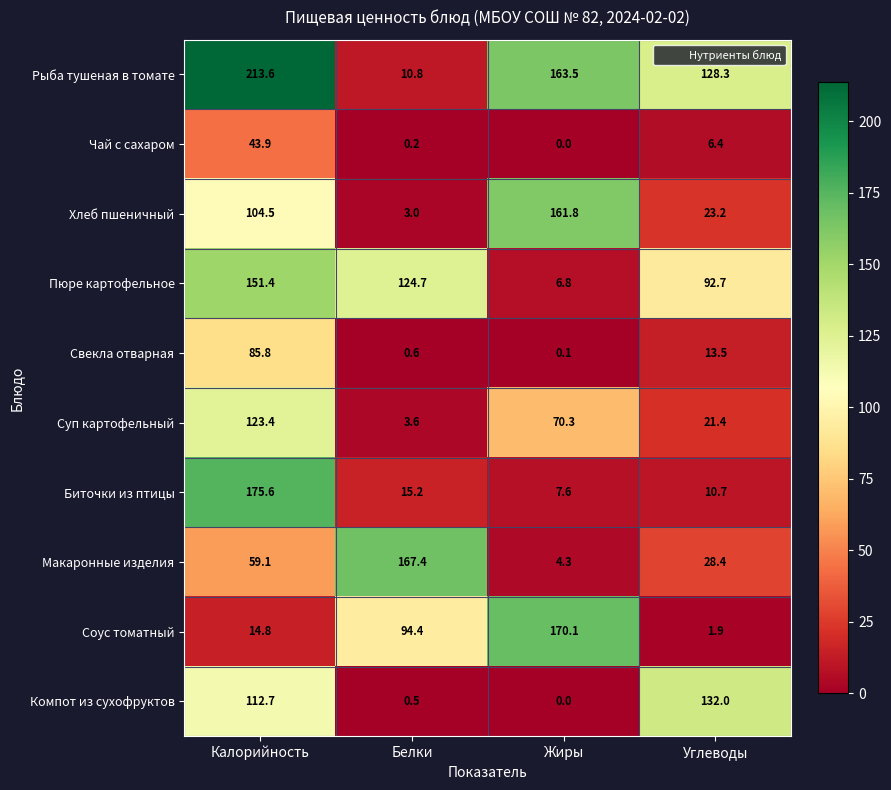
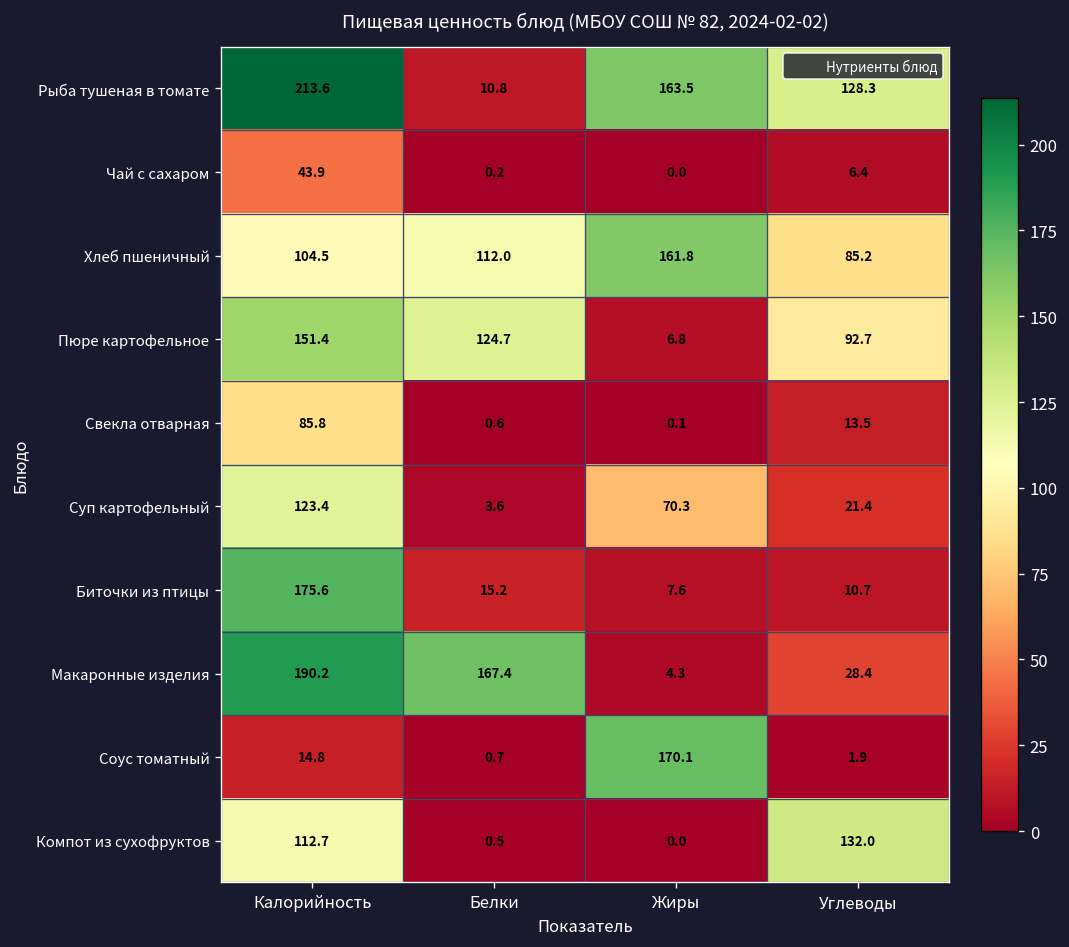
  {
    "Рыба тушеная в томате": {
      "Калорийность": 213.6,
      "Белки": 10.8,
      "Жиры": 163.5,
      "Углеводы": 128.3
    },
    "Чай с сахаром": {
      "Калорийность": 43.9,
      "Белки": 0.2,
      "Жиры": 0.0,
      "Углеводы": 6.4
    },
    "Хлеб пшеничный": {
      "Калорийность": 104.5,
-     "Белки": 3.0,
+     "Белки": 112.0,
      "Жиры": 161.8,
-     "Углеводы": 23.2
+     "Углеводы": 85.2
    },
    "Пюре картофельное": {
      "Калорийность": 151.4,
      "Белки": 124.7,
      "Жиры": 6.8,
      "Углеводы": 92.7
    },
    "Свекла отварная": {
      "Калорийность": 85.8,
      "Белки": 0.6,
      "Жиры": 0.1,
      "Углеводы": 13.5
    },
    "Суп картофельный": {
      "Калорийность": 123.4,
      "Белки": 3.6,
      "Жиры": 70.3,
      "Углеводы": 21.4
    },
    "Биточки из птицы": {
      "Калорийность": 175.6,
      "Белки": 15.2,
      "Жиры": 7.6,
      "Углеводы": 10.7
    },
    "Макаронные изделия": {
-     "Калорийность": 59.1,
+     "Калорийность": 190.2,
      "Белки": 167.4,
      "Жиры": 4.3,
      "Углеводы": 28.4
    },
    "Соус томатный": {
      "Калорийность": 14.8,
-     "Белки": 94.4,
+     "Белки": 0.7,
      "Жиры": 170.1,
      "Углеводы": 1.9
    },
    "Компот из сухофруктов": {
      "Калорийность": 112.7,
      "Белки": 0.5,
      "Жиры": 0.0,
      "Углеводы": 132.0
    }
  }
